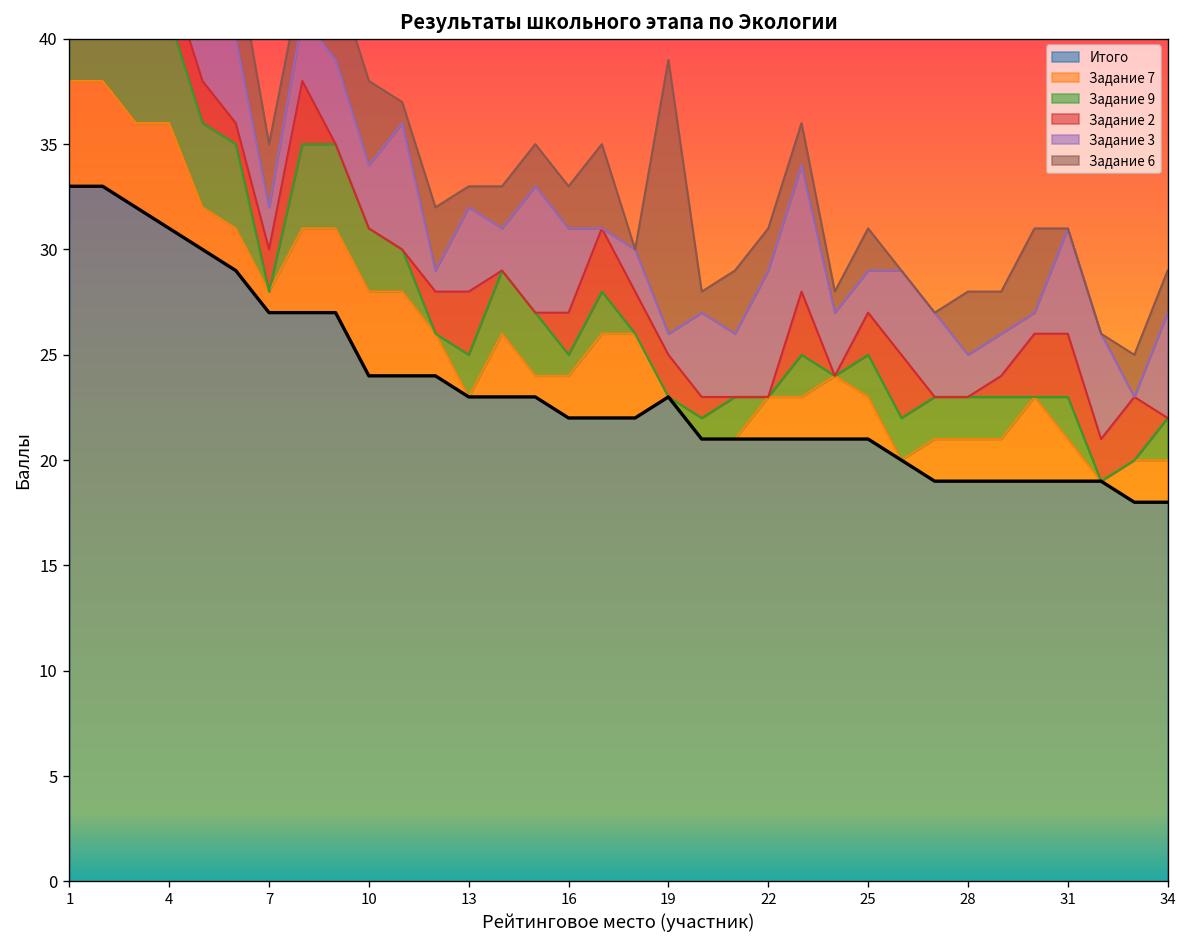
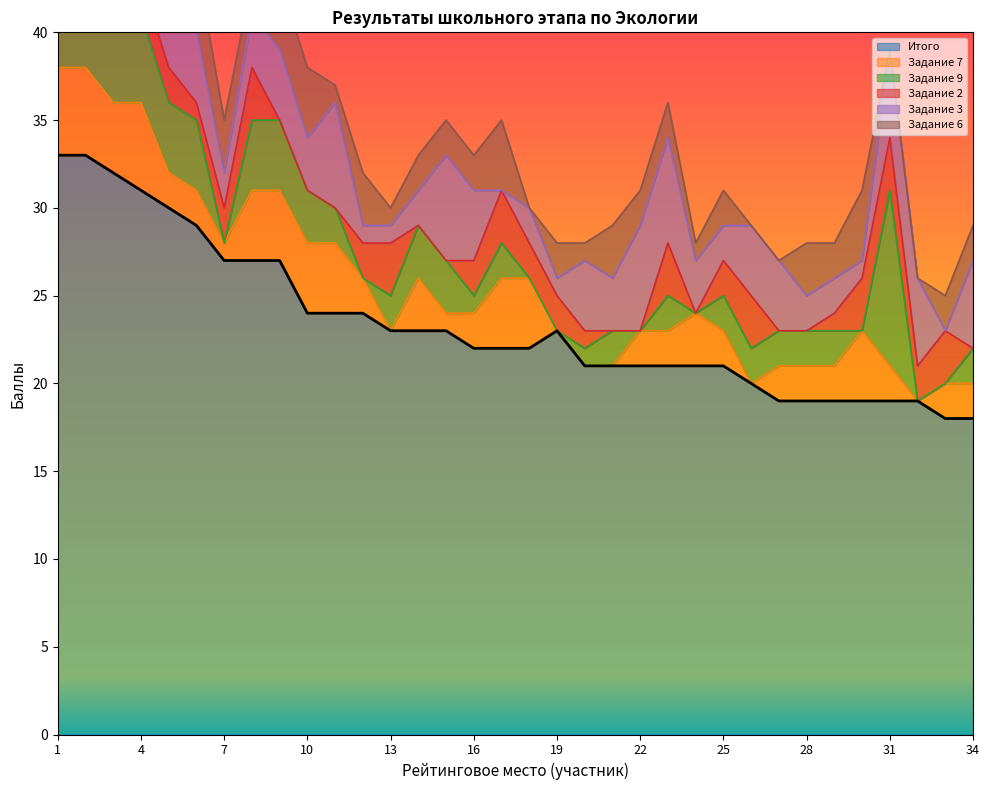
  {
    "Итого": {
      "1": 33,
      "4": 31,
      "7": 27,
      "10": 24,
      "16": 22,
      "22": 21,
      "25": 21,
      "28": 19,
      "31": 19,
      "34": 18
    },
    "Задание 7": {
      "1": 5,
      "4": 5,
      "10": 4,
      "16": 2,
      "25": 2,
      "28": 2,
      "31": 2,
      "34": 2
    },
    "Задание 9": {
      "13": 2,
      "16": 1,
      "25": 2,
-     "31": 2
+     "31": 10
    },
    "Задание 2": {
      "7": 2,
      "13": 3,
      "16": 2,
      "19": 2,
      "25": 2,
      "31": 3
    },
    "Задание 3": {
      "7": 2,
      "10": 3,
-     "13": 4,
+     "13": 1,
      "16": 4,
      "19": 1,
      "22": 6,
      "25": 2,
      "28": 2,
      "34": 5
    },
    "Задание 6": {
      "7": 3,
      "10": 4,
      "13": 1,
      "16": 2,
-     "19": 13,
+     "19": 2,
      "22": 2,
      "25": 2,
      "28": 3,
      "34": 2
    }
  }
